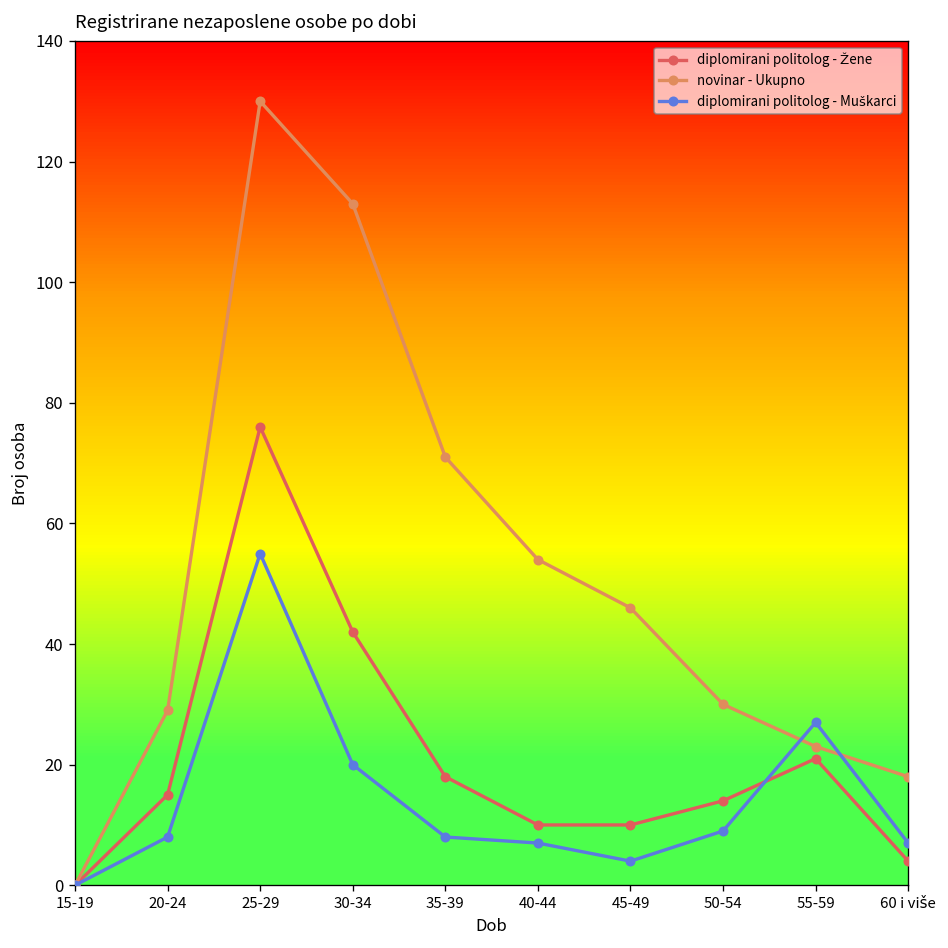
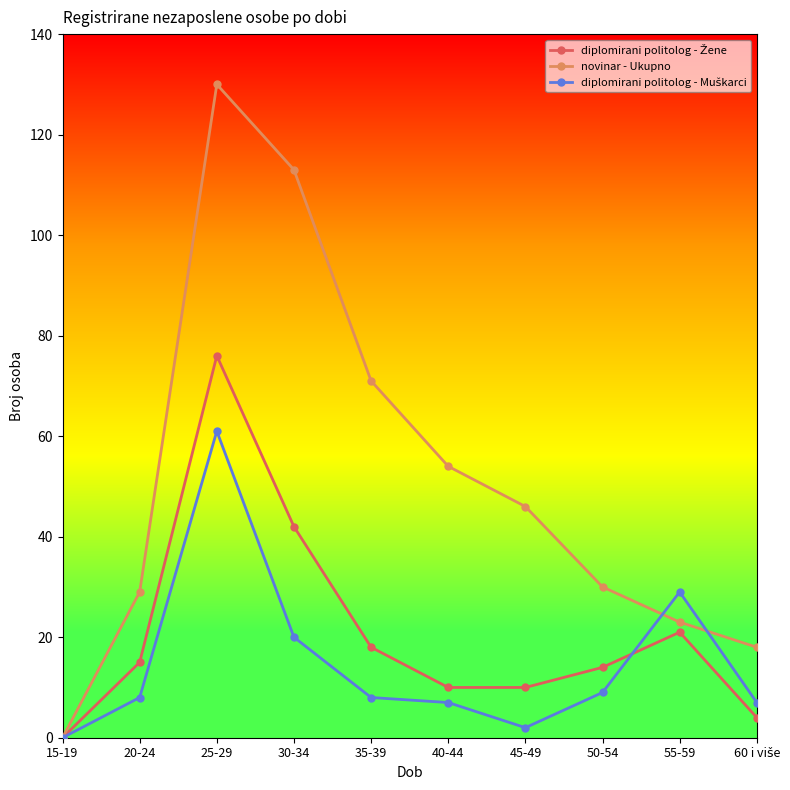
  {
    "diplomirani politolog - Muškarci": {
      "20-24": 8,
-     "25-29": 55,
+     "25-29": 61,
      "30-34": 20,
      "35-39": 8,
      "40-44": 7,
-     "45-49": 4,
+     "45-49": 2,
      "50-54": 9,
-     "55-59": 27,
+     "55-59": 29,
      "60 i više": 7
    }
  }
